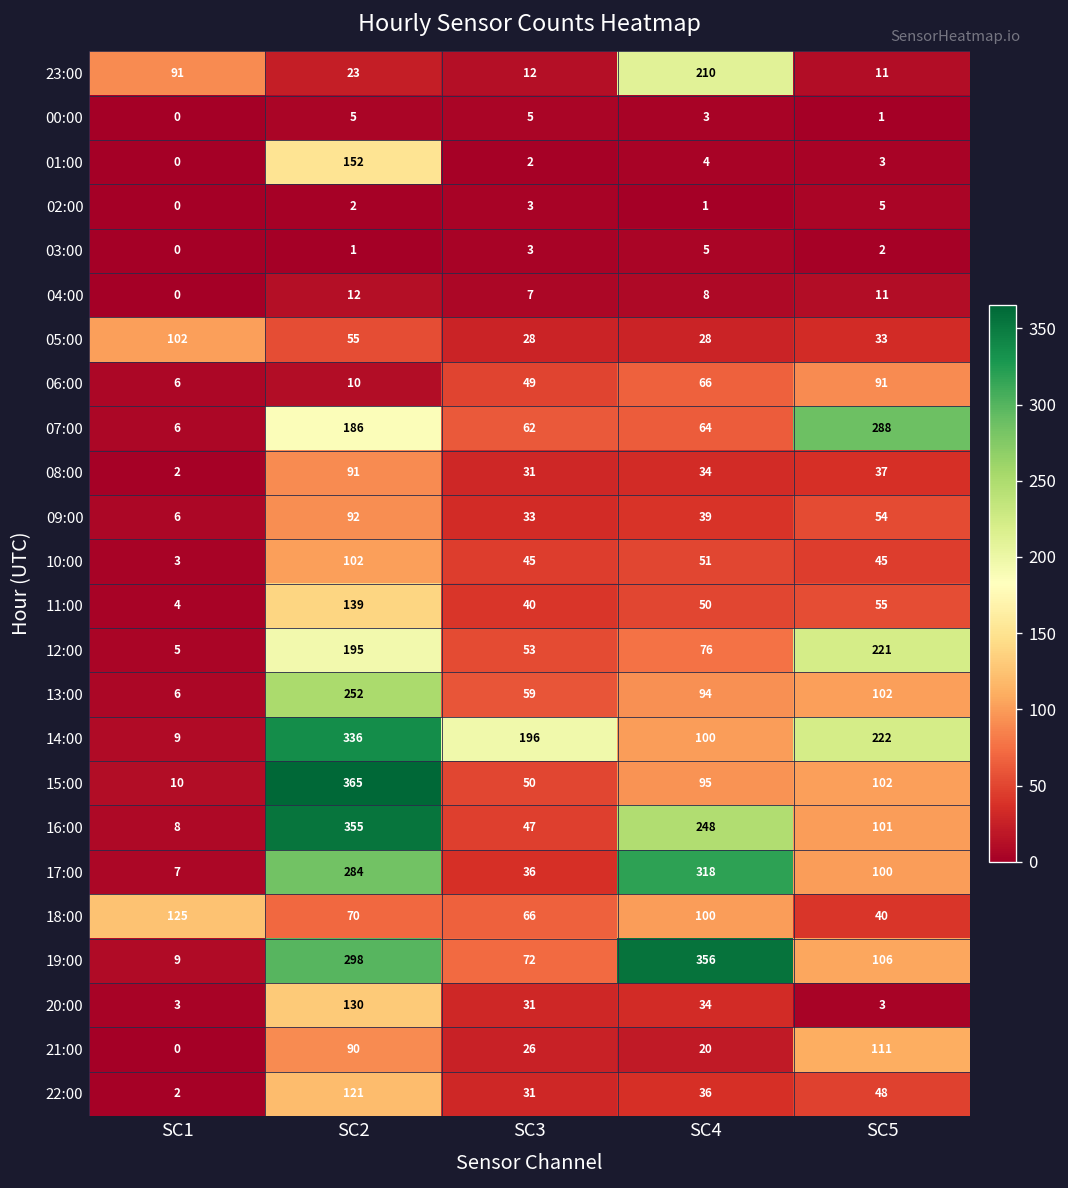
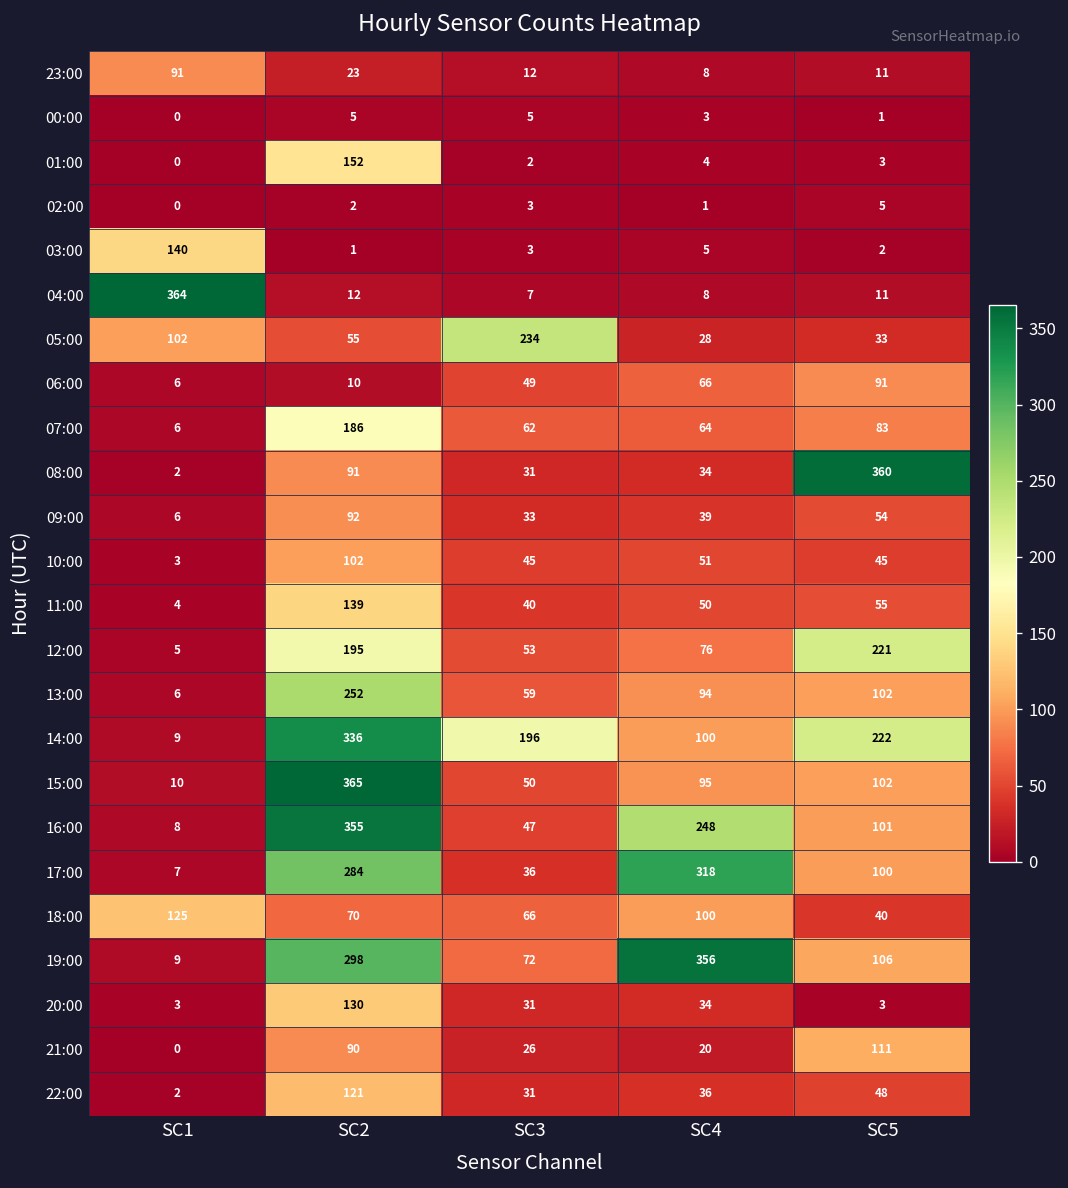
  {
    "23:00": {
      "SC1": 91,
      "SC2": 23,
      "SC3": 12,
-     "SC4": 210,
+     "SC4": 8,
      "SC5": 11
    },
    "00:00": {
      "SC1": 0,
      "SC2": 5,
      "SC3": 5,
      "SC4": 3,
      "SC5": 1
    },
    "01:00": {
      "SC1": 0,
      "SC2": 152,
      "SC3": 2,
      "SC4": 4,
      "SC5": 3
    },
    "02:00": {
      "SC1": 0,
      "SC2": 2,
      "SC3": 3,
      "SC4": 1,
      "SC5": 5
    },
    "03:00": {
-     "SC1": 0,
+     "SC1": 140,
      "SC2": 1,
      "SC3": 3,
      "SC4": 5,
      "SC5": 2
    },
    "04:00": {
-     "SC1": 0,
+     "SC1": 364,
      "SC2": 12,
      "SC3": 7,
      "SC4": 8,
      "SC5": 11
    },
    "05:00": {
      "SC1": 102,
      "SC2": 55,
-     "SC3": 28,
+     "SC3": 234,
      "SC4": 28,
      "SC5": 33
    },
    "06:00": {
      "SC1": 6,
      "SC2": 10,
      "SC3": 49,
      "SC4": 66,
      "SC5": 91
    },
    "07:00": {
      "SC1": 6,
      "SC2": 186,
      "SC3": 62,
      "SC4": 64,
-     "SC5": 288
+     "SC5": 83
    },
    "08:00": {
      "SC1": 2,
      "SC2": 91,
      "SC3": 31,
      "SC4": 34,
-     "SC5": 37
+     "SC5": 360
    },
    "09:00": {
      "SC1": 6,
      "SC2": 92,
      "SC3": 33,
      "SC4": 39,
      "SC5": 54
    },
    "10:00": {
      "SC1": 3,
      "SC2": 102,
      "SC3": 45,
      "SC4": 51,
      "SC5": 45
    },
    "11:00": {
      "SC1": 4,
      "SC2": 139,
      "SC3": 40,
      "SC4": 50,
      "SC5": 55
    },
    "12:00": {
      "SC1": 5,
      "SC2": 195,
      "SC3": 53,
      "SC4": 76,
      "SC5": 221
    },
    "13:00": {
      "SC1": 6,
      "SC2": 252,
      "SC3": 59,
      "SC4": 94,
      "SC5": 102
    },
    "14:00": {
      "SC1": 9,
      "SC2": 336,
      "SC3": 196,
      "SC4": 100,
      "SC5": 222
    },
    "15:00": {
      "SC1": 10,
      "SC2": 365,
      "SC3": 50,
      "SC4": 95,
      "SC5": 102
    },
    "16:00": {
      "SC1": 8,
      "SC2": 355,
      "SC3": 47,
      "SC4": 248,
      "SC5": 101
    },
    "17:00": {
      "SC1": 7,
      "SC2": 284,
      "SC3": 36,
      "SC4": 318,
      "SC5": 100
    },
    "18:00": {
      "SC1": 125,
      "SC2": 70,
      "SC3": 66,
      "SC4": 100,
      "SC5": 40
    },
    "19:00": {
      "SC1": 9,
      "SC2": 298,
      "SC3": 72,
      "SC4": 356,
      "SC5": 106
    },
    "20:00": {
      "SC1": 3,
      "SC2": 130,
      "SC3": 31,
      "SC4": 34,
      "SC5": 3
    },
    "21:00": {
      "SC1": 0,
      "SC2": 90,
      "SC3": 26,
      "SC4": 20,
      "SC5": 111
    },
    "22:00": {
      "SC1": 2,
      "SC2": 121,
      "SC3": 31,
      "SC4": 36,
      "SC5": 48
    }
  }
